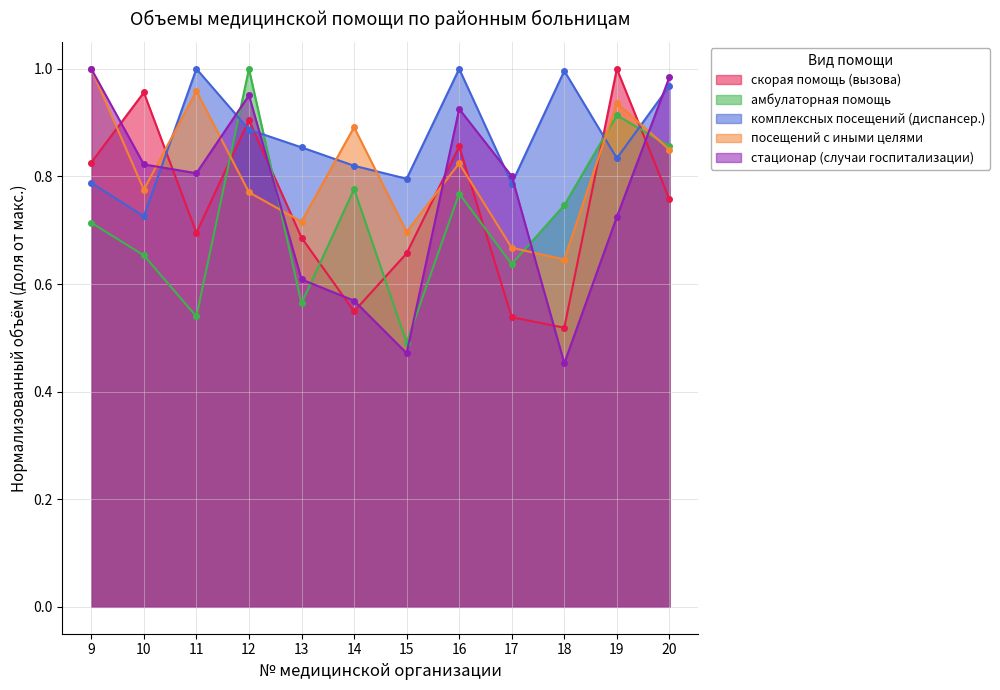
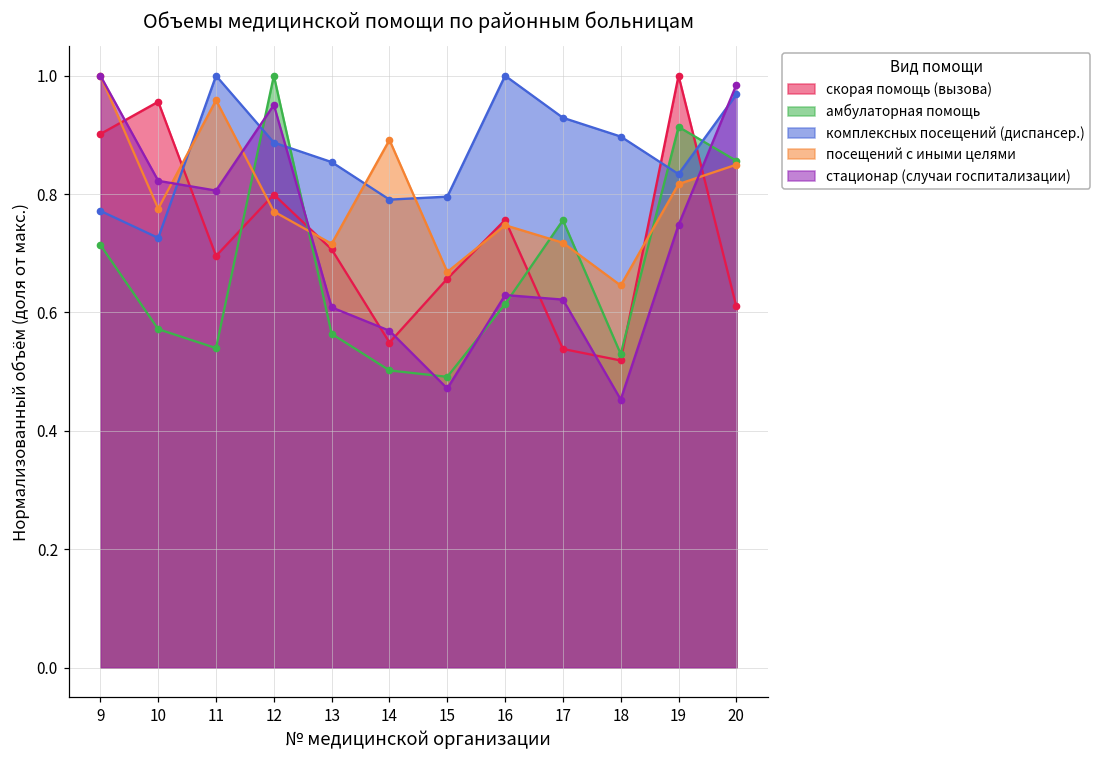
  {
    "скорая помощь (вызова)": {
-     "9": 0.83,
+     "9": 0.90,
      "10": 0.96,
      "11": 0.70,
-     "12": 0.90,
-     "13": 0.69,
+     "12": 0.80,
+     "13": 0.71,
      "14": 0.55,
      "15": 0.66,
-     "16": 0.86,
+     "16": 0.76,
      "17": 0.54,
      "18": 0.52,
      "19": 1.00,
-     "20": 0.76
+     "20": 0.61
    },
    "амбулаторная помощь": {
      "9": 0.71,
-     "10": 0.65,
+     "10": 0.57,
      "11": 0.54,
      "12": 1.00,
      "13": 0.56,
-     "14": 0.78,
+     "14": 0.50,
      "15": 0.49,
-     "16": 0.77,
-     "17": 0.64,
-     "18": 0.75,
+     "16": 0.61,
+     "17": 0.76,
+     "18": 0.53,
      "19": 0.91,
      "20": 0.86
    },
    "комплексных посещений (диспансер.)": {
-     "9": 0.79,
+     "9": 0.77,
      "10": 0.73,
      "11": 1.00,
      "12": 0.89,
      "13": 0.85,
-     "14": 0.82,
+     "14": 0.79,
      "15": 0.80,
      "16": 1.00,
-     "17": 0.79,
-     "18": 1.00,
+     "17": 0.93,
+     "18": 0.90,
      "19": 0.83,
      "20": 0.97
    },
    "посещений с иными целями": {
      "10": 0.78,
      "11": 0.96,
      "12": 0.77,
      "13": 0.72,
      "14": 0.89,
-     "15": 0.70,
-     "16": 0.82,
-     "17": 0.67,
+     "15": 0.67,
+     "16": 0.75,
+     "17": 0.72,
      "18": 0.65,
-     "19": 0.94,
+     "19": 0.82,
      "20": 0.85
    },
    "стационар (случаи госпитализации)": {
      "10": 0.82,
      "11": 0.81,
      "12": 0.95,
      "13": 0.61,
      "14": 0.57,
      "15": 0.47,
-     "16": 0.93,
-     "17": 0.80,
+     "16": 0.63,
+     "17": 0.62,
      "18": 0.45,
-     "19": 0.72,
+     "19": 0.75,
      "20": 0.98
    }
  }
